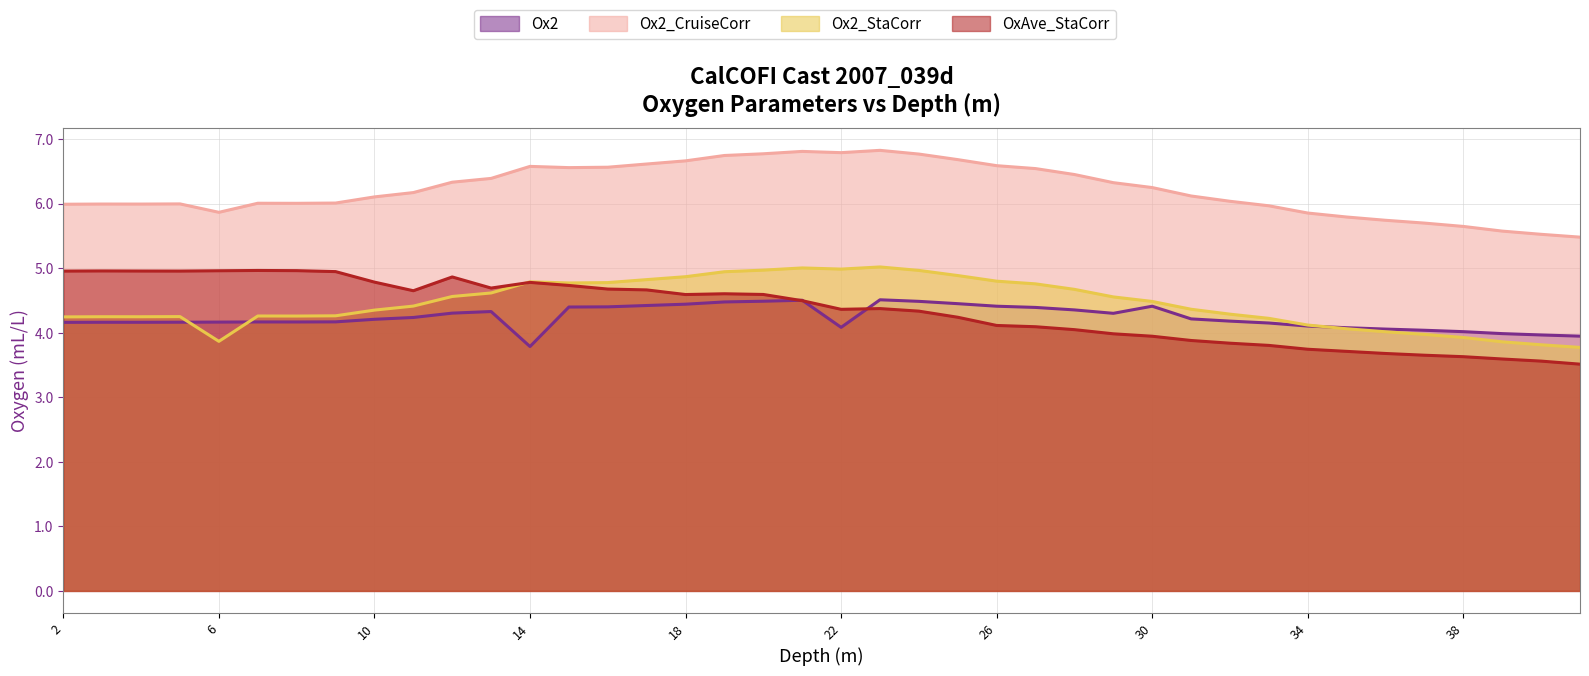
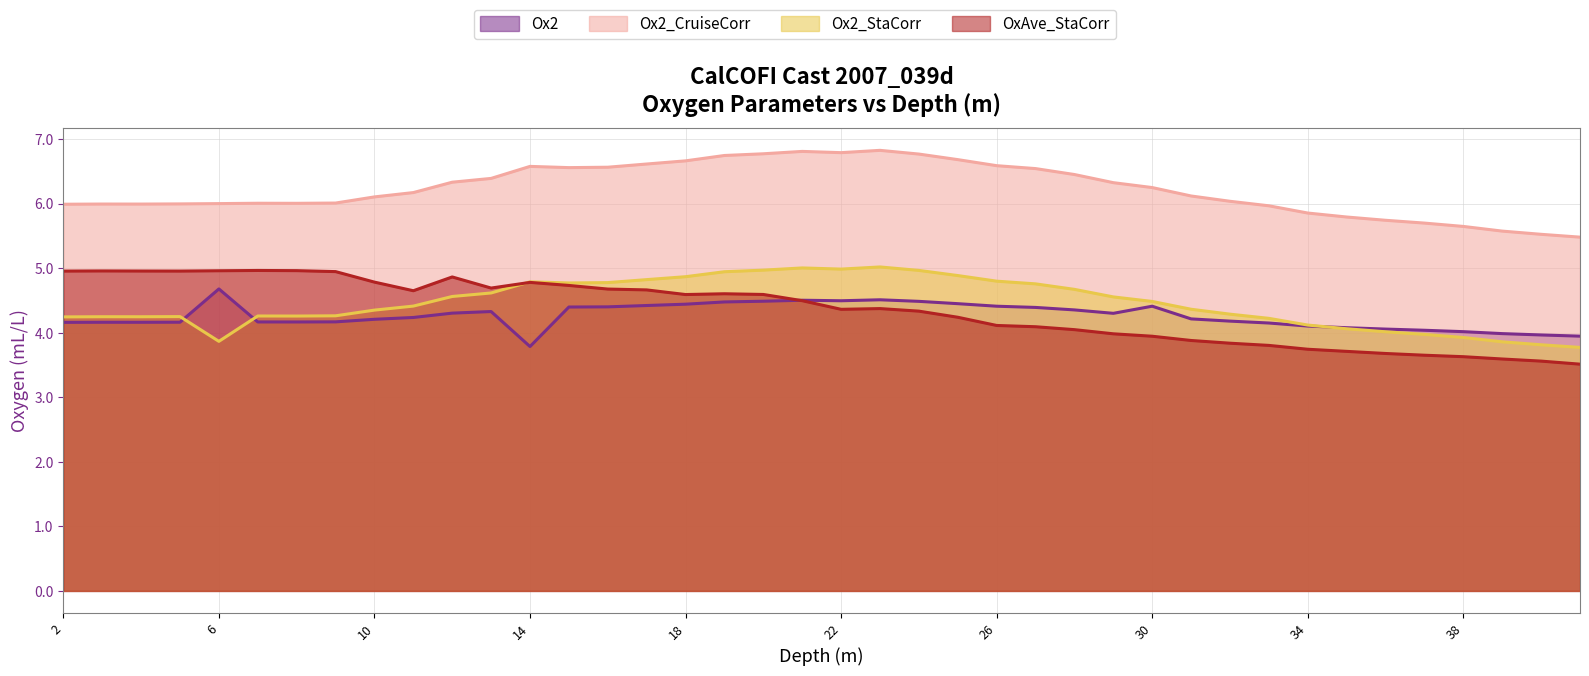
  {
    "Ox2": {
      "2": 4.2,
-     "6": 4.2,
+     "6": 4.7,
      "10": 4.2,
      "14": 3.8,
      "18": 4.4,
-     "22": 4.1,
+     "22": 4.5,
      "26": 4.4,
      "30": 4.4,
      "38": 4.0
    },
    "Ox2_CruiseCorr": {
      "2": 6.0,
-     "6": 5.9,
+     "6": 6.0,
      "10": 6.1,
      "14": 6.6,
      "18": 6.7,
      "22": 6.8,
      "26": 6.6,
      "30": 6.2,
      "34": 5.9,
      "38": 5.6
    },
    "Ox2_StaCorr": {
      "2": 4.2,
      "6": 3.9,
      "10": 4.3,
      "18": 4.9,
      "22": 5.0,
      "26": 4.8,
      "30": 4.5,
      "38": 3.9
    },
    "OxAve_StaCorr": {
      "2": 5.0,
      "6": 5.0,
      "10": 4.8,
      "18": 4.6,
      "22": 4.4,
      "26": 4.1,
      "30": 3.9,
      "34": 3.7,
      "38": 3.6
    }
  }
